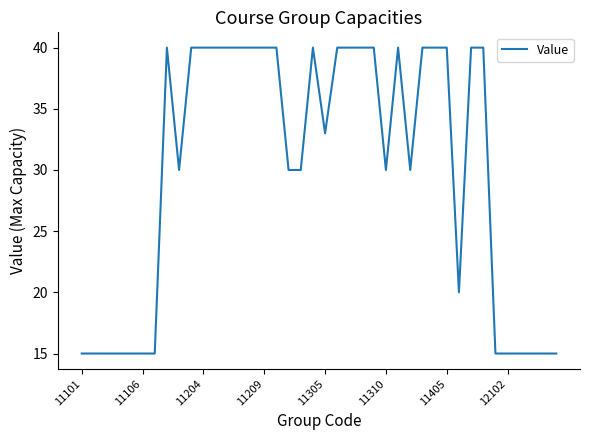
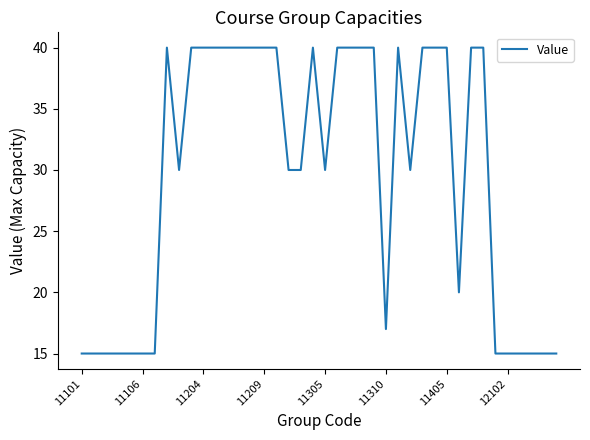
  {
    "11101": 15,
    "11106": 15,
    "11204": 40,
    "11209": 40,
-   "11305": 33,
-   "11310": 30,
+   "11305": 30,
+   "11310": 17,
    "11405": 40,
    "12102": 15
  }
